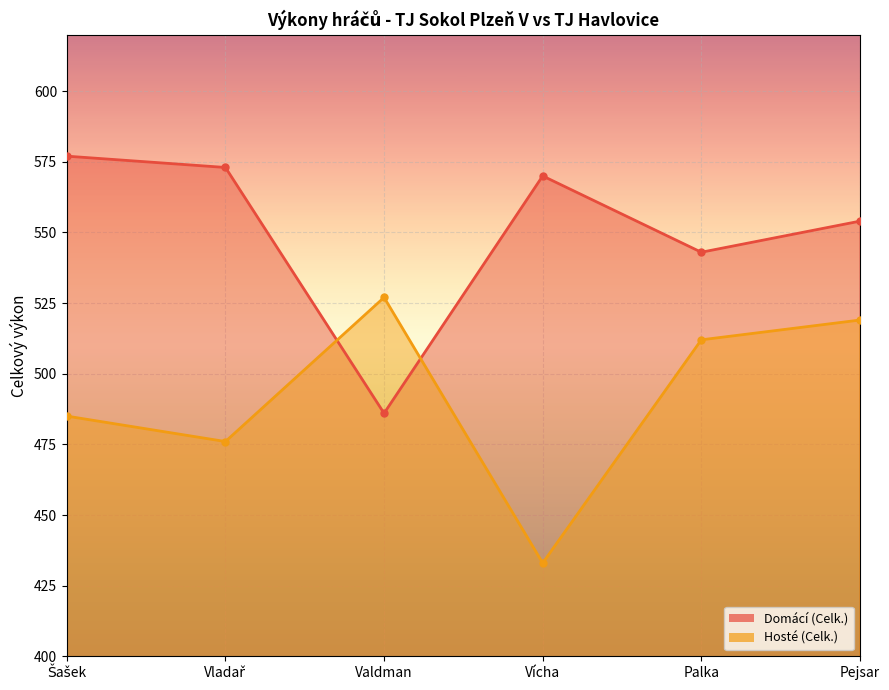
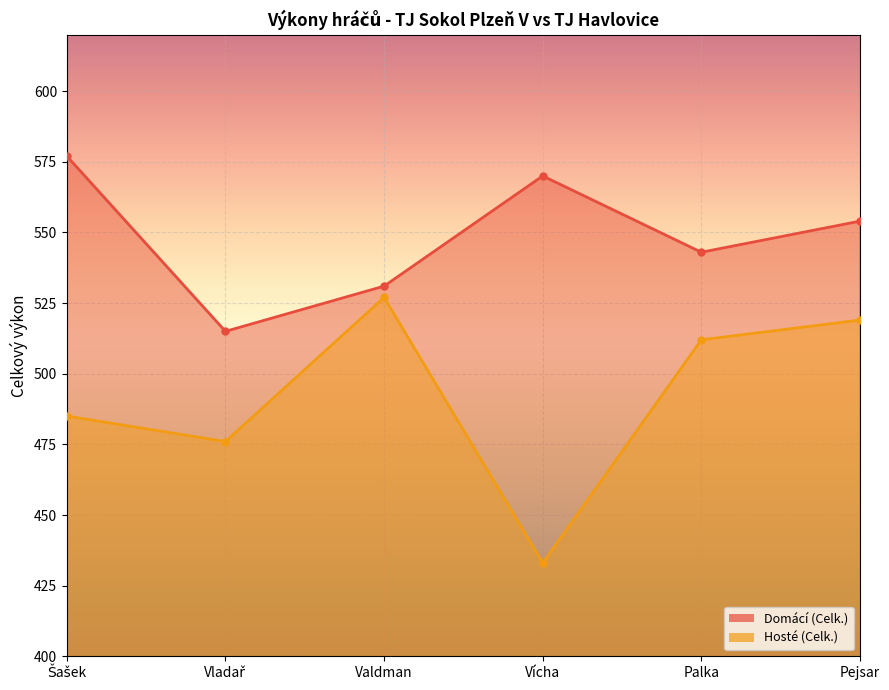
  {
    "Domácí (Celk.)": {
      "Šašek": 577,
-     "Vladař": 573,
-     "Valdman": 486,
+     "Vladař": 515,
+     "Valdman": 531,
      "Vícha": 570,
      "Palka": 543,
      "Pejsar": 554
    },
    "Hosté (Celk.)": {
      "Šašek": 485,
      "Vladař": 476,
      "Valdman": 527,
      "Vícha": 433,
      "Palka": 512,
      "Pejsar": 519
    }
  }
